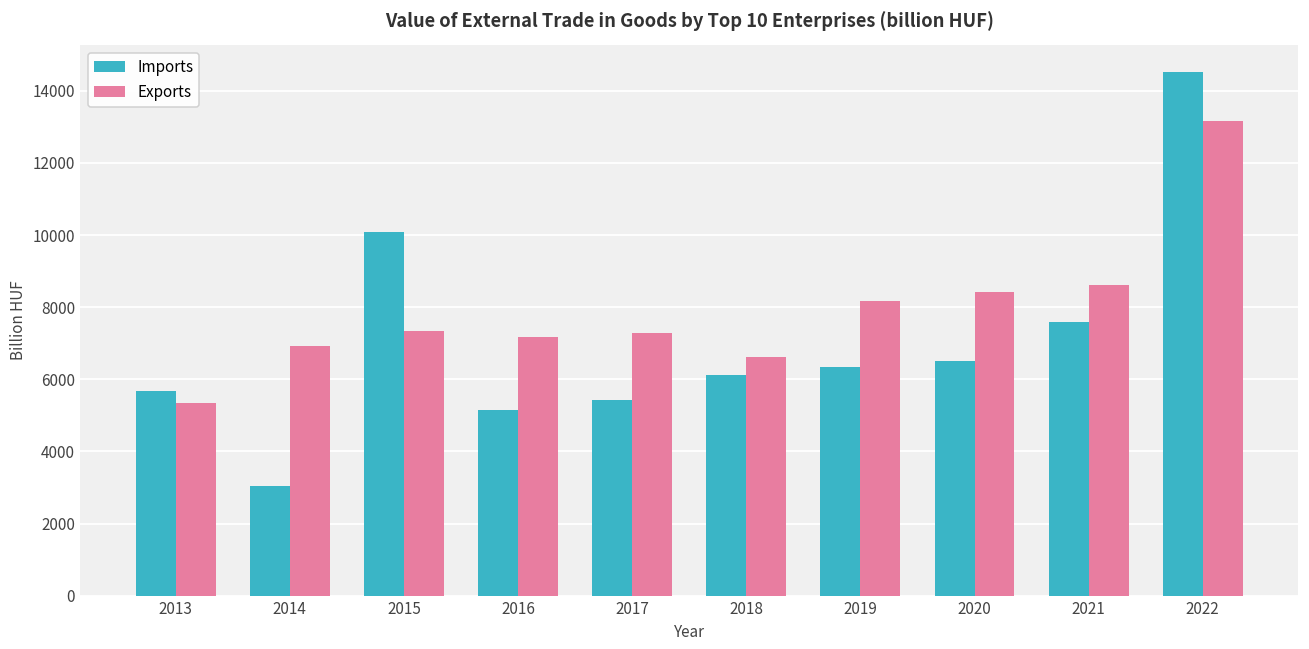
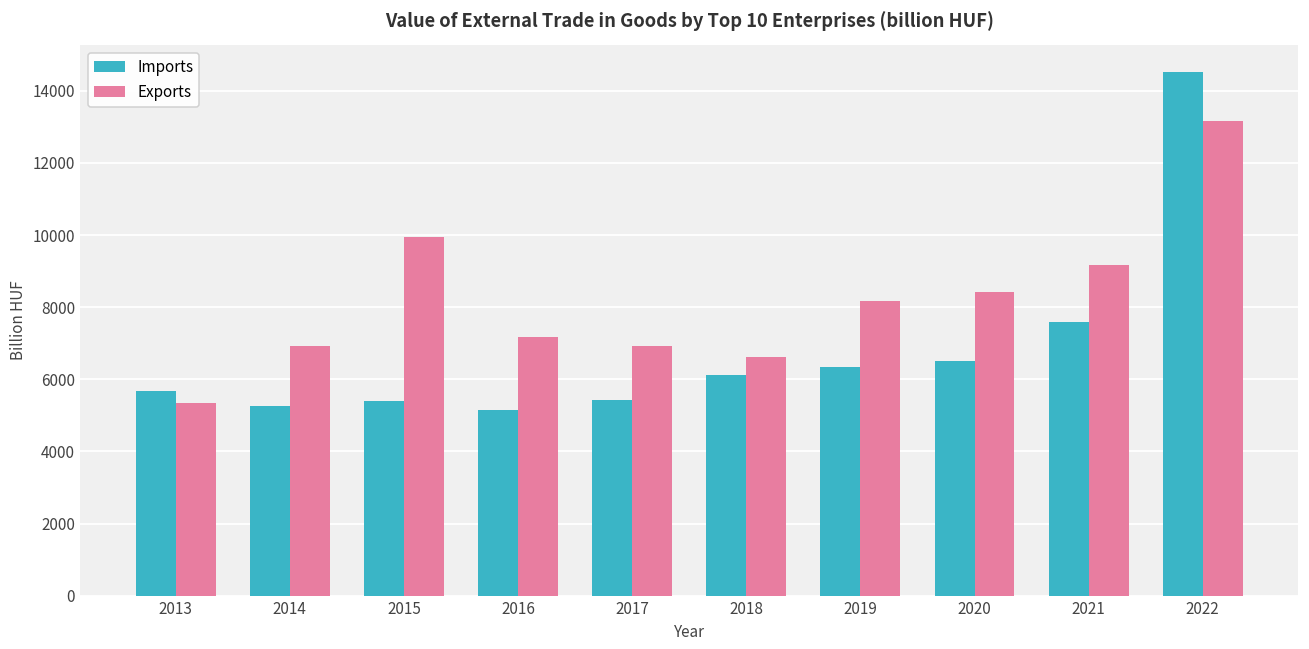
  {
    "Imports": {
      "2013": 5700,
-     "2014": 3000,
-     "2015": 10100,
+     "2014": 5300,
+     "2015": 5400,
      "2016": 5100,
      "2017": 5400,
      "2018": 6100,
      "2019": 6300,
      "2020": 6500,
      "2021": 7600,
      "2022": 14500
    },
    "Exports": {
      "2013": 5400,
      "2014": 6900,
-     "2015": 7400,
+     "2015": 10000,
      "2016": 7200,
-     "2017": 7300,
+     "2017": 6900,
      "2018": 6600,
      "2019": 8200,
      "2020": 8400,
-     "2021": 8600,
+     "2021": 9200,
      "2022": 13200
    }
  }
